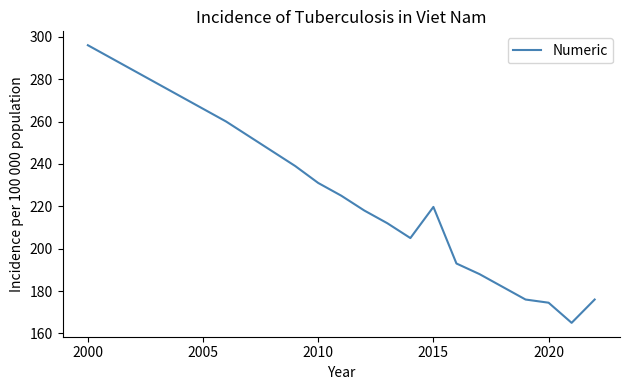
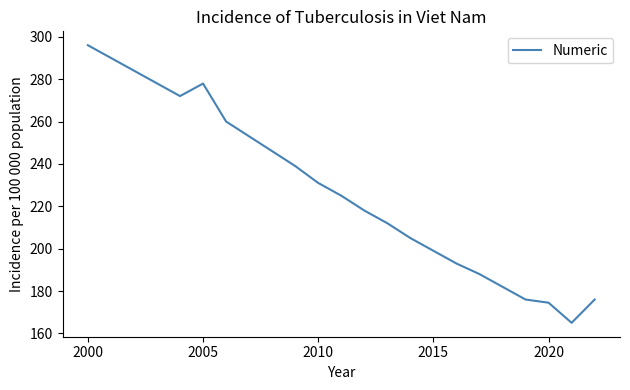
  {
    "2000": 296,
-   "2005": 266,
+   "2005": 278,
    "2010": 231,
-   "2015": 220,
+   "2015": 199,
    "2020": 175
  }
